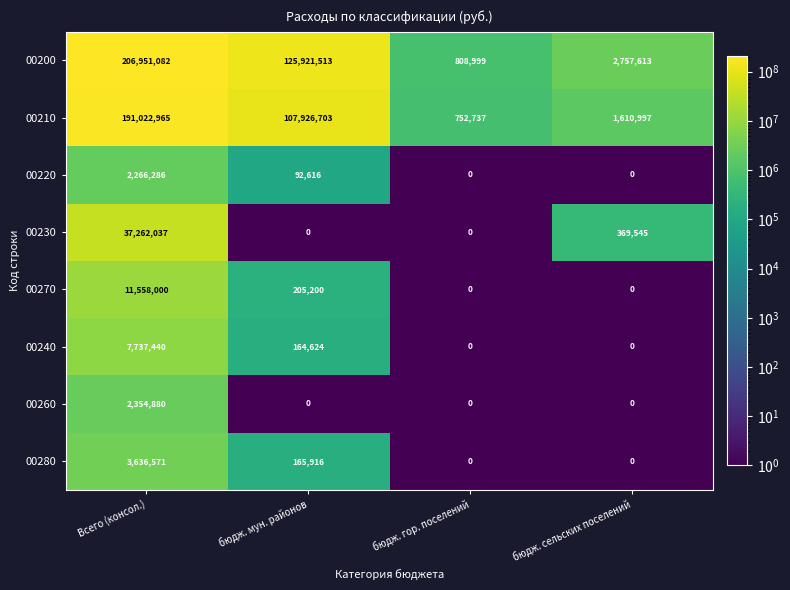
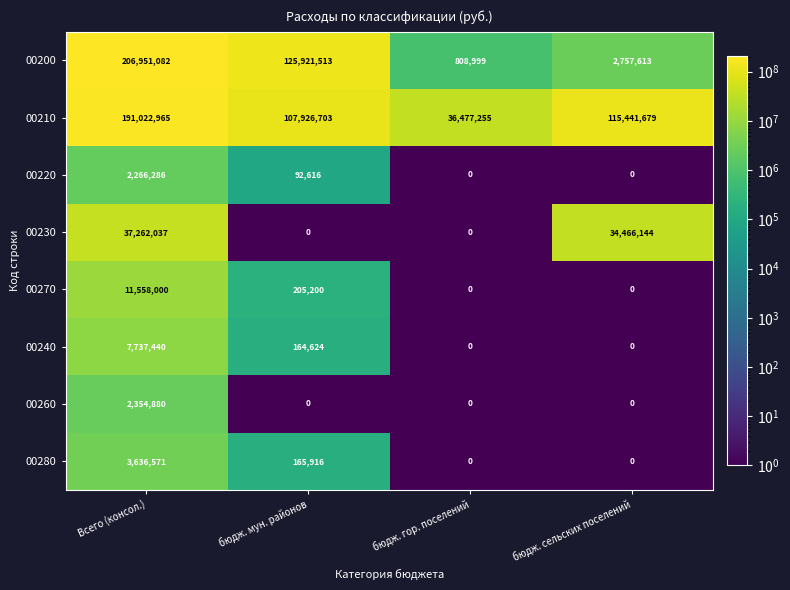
  {
    "00200": {
      "Всего (консол.)": "206,951,082",
      "бюдж. мун. районов": "125,921,513",
      "бюдж. гор. поселений": "808,999",
      "бюдж. сельских поселений": "2,757,613"
    },
    "00210": {
      "Всего (консол.)": "191,022,965",
      "бюдж. мун. районов": "107,926,703",
-     "бюдж. гор. поселений": "752,737",
-     "бюдж. сельских поселений": "1,610,997"
+     "бюдж. гор. поселений": "36,477,255",
+     "бюдж. сельских поселений": "115,441,679"
    },
    "00220": {
      "Всего (консол.)": "2,266,286",
      "бюдж. мун. районов": "92,616",
      "бюдж. гор. поселений": "0",
      "бюдж. сельских поселений": "0"
    },
    "00230": {
      "Всего (консол.)": "37,262,037",
      "бюдж. мун. районов": "0",
      "бюдж. гор. поселений": "0",
-     "бюдж. сельских поселений": "369,545"
+     "бюдж. сельских поселений": "34,466,144"
    },
    "00270": {
      "Всего (консол.)": "11,558,000",
      "бюдж. мун. районов": "205,200",
      "бюдж. гор. поселений": "0",
      "бюдж. сельских поселений": "0"
    },
    "00240": {
      "Всего (консол.)": "7,737,440",
      "бюдж. мун. районов": "164,624",
      "бюдж. гор. поселений": "0",
      "бюдж. сельских поселений": "0"
    },
    "00260": {
      "Всего (консол.)": "2,354,880",
      "бюдж. мун. районов": "0",
      "бюдж. гор. поселений": "0",
      "бюдж. сельских поселений": "0"
    },
    "00280": {
      "Всего (консол.)": "3,636,571",
      "бюдж. мун. районов": "165,916",
      "бюдж. гор. поселений": "0",
      "бюдж. сельских поселений": "0"
    }
  }
